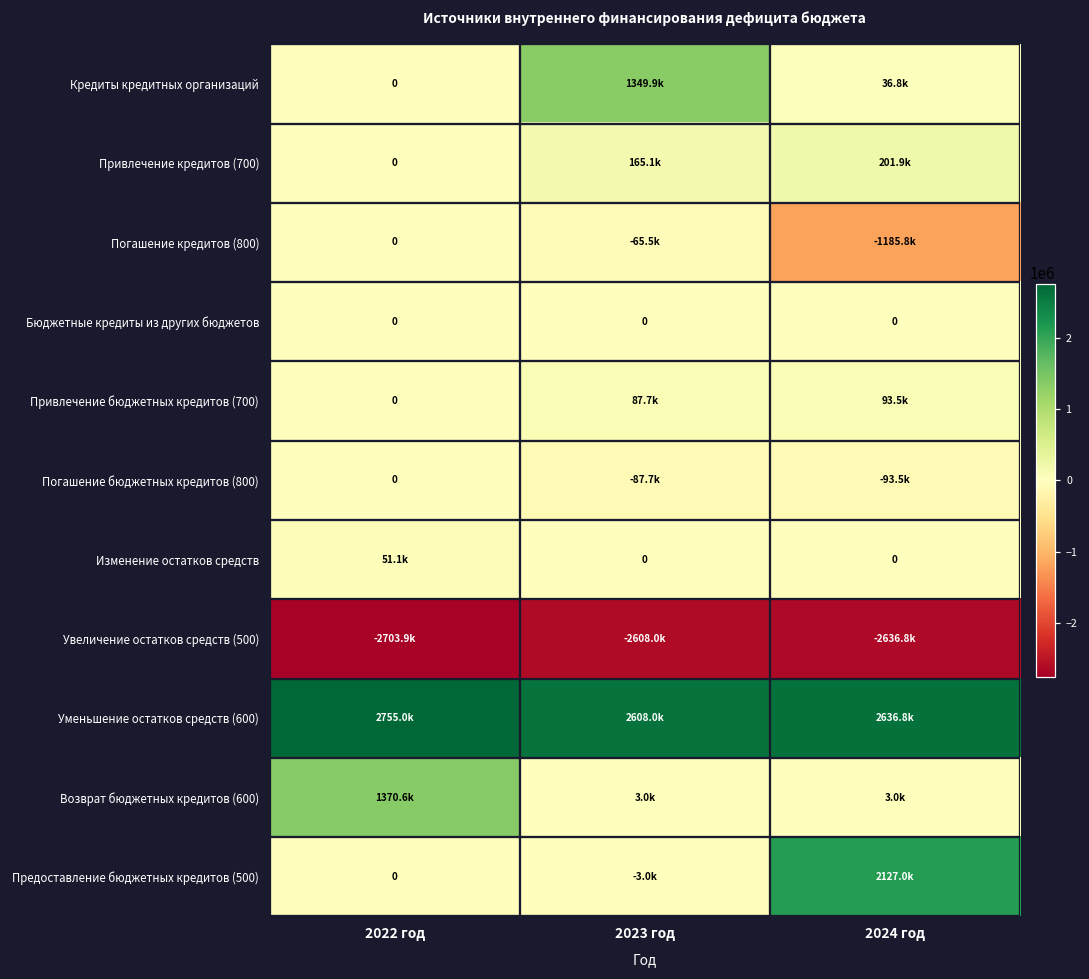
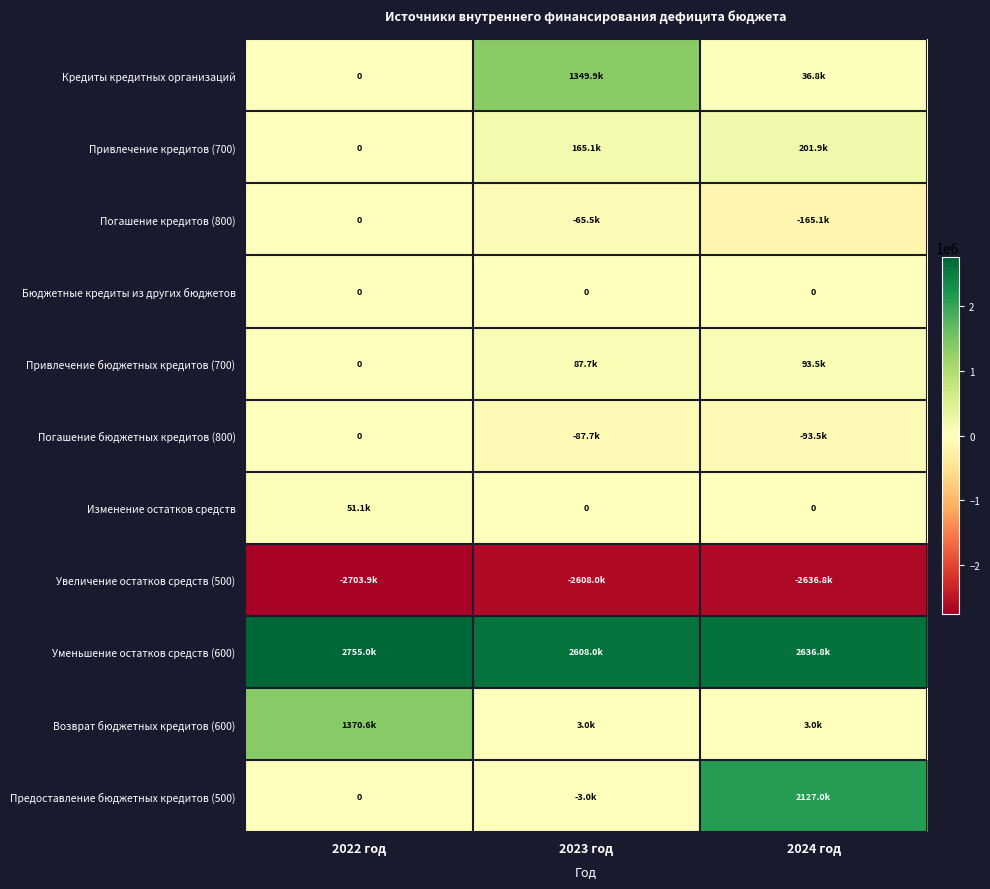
  {
    "Кредиты кредитных организаций": {
      "2022 год": "0",
      "2023 год": "1349.9k",
      "2024 год": "36.8k"
    },
    "Привлечение кредитов (700)": {
      "2022 год": "0",
      "2023 год": "165.1k",
      "2024 год": "201.9k"
    },
    "Погашение кредитов (800)": {
      "2022 год": "0",
      "2023 год": "-65.5k",
-     "2024 год": "-1185.8k"
+     "2024 год": "-165.1k"
    },
    "Бюджетные кредиты из других бюджетов": {
      "2022 год": "0",
      "2023 год": "0",
      "2024 год": "0"
    },
    "Привлечение бюджетных кредитов (700)": {
      "2022 год": "0",
      "2023 год": "87.7k",
      "2024 год": "93.5k"
    },
    "Погашение бюджетных кредитов (800)": {
      "2022 год": "0",
      "2023 год": "-87.7k",
      "2024 год": "-93.5k"
    },
    "Изменение остатков средств": {
      "2022 год": "51.1k",
      "2023 год": "0",
      "2024 год": "0"
    },
    "Увеличение остатков средств (500)": {
      "2022 год": "-2703.9k",
      "2023 год": "-2608.0k",
      "2024 год": "-2636.8k"
    },
    "Уменьшение остатков средств (600)": {
      "2022 год": "2755.0k",
      "2023 год": "2608.0k",
      "2024 год": "2636.8k"
    },
    "Возврат бюджетных кредитов (600)": {
      "2022 год": "1370.6k",
      "2023 год": "3.0k",
      "2024 год": "3.0k"
    },
    "Предоставление бюджетных кредитов (500)": {
      "2022 год": "0",
      "2023 год": "-3.0k",
      "2024 год": "2127.0k"
    }
  }
